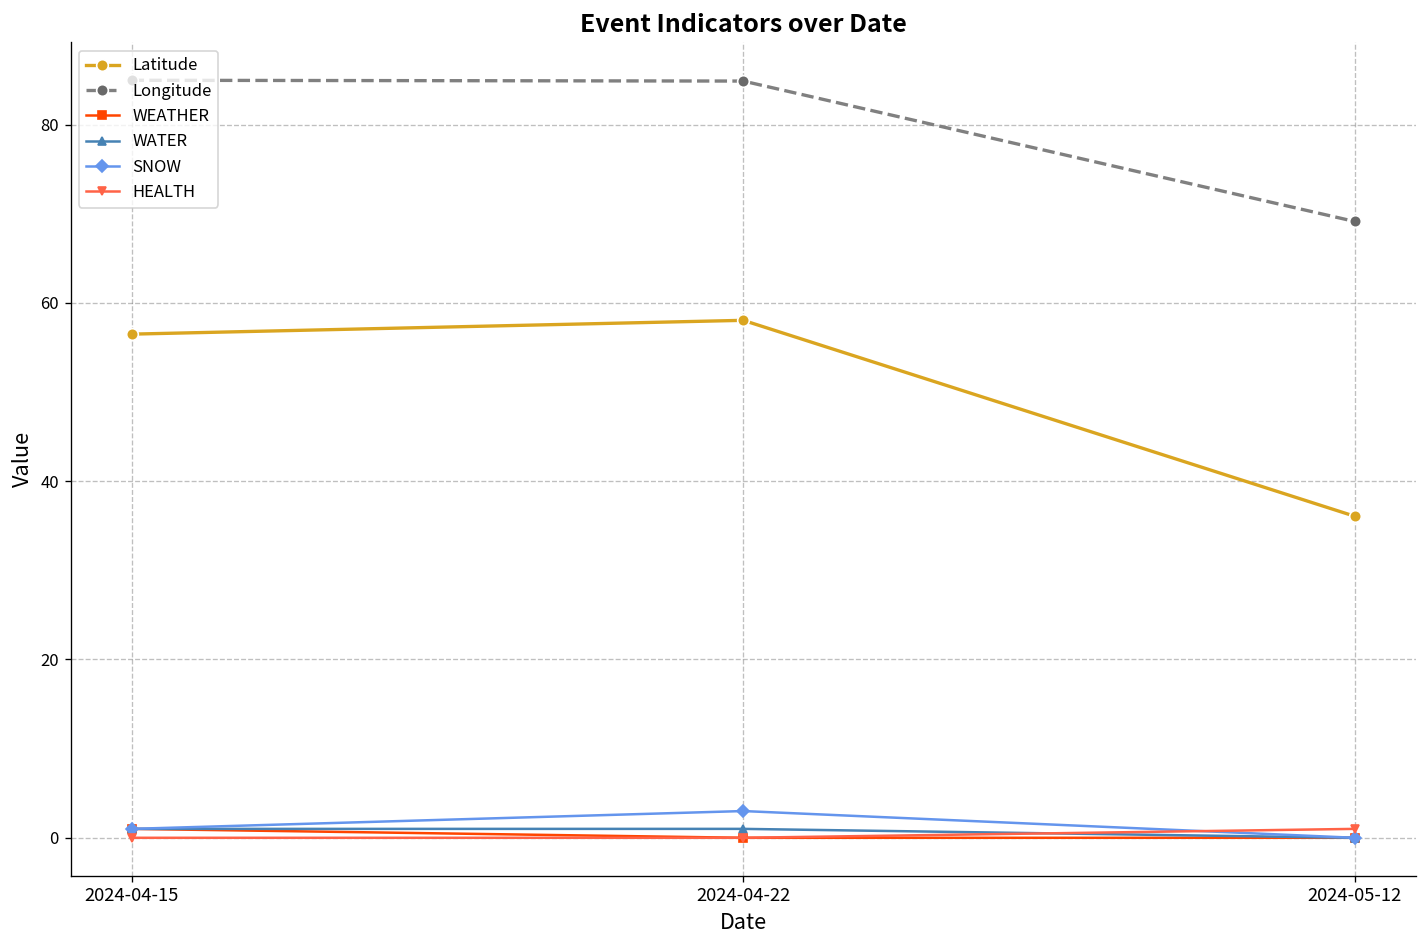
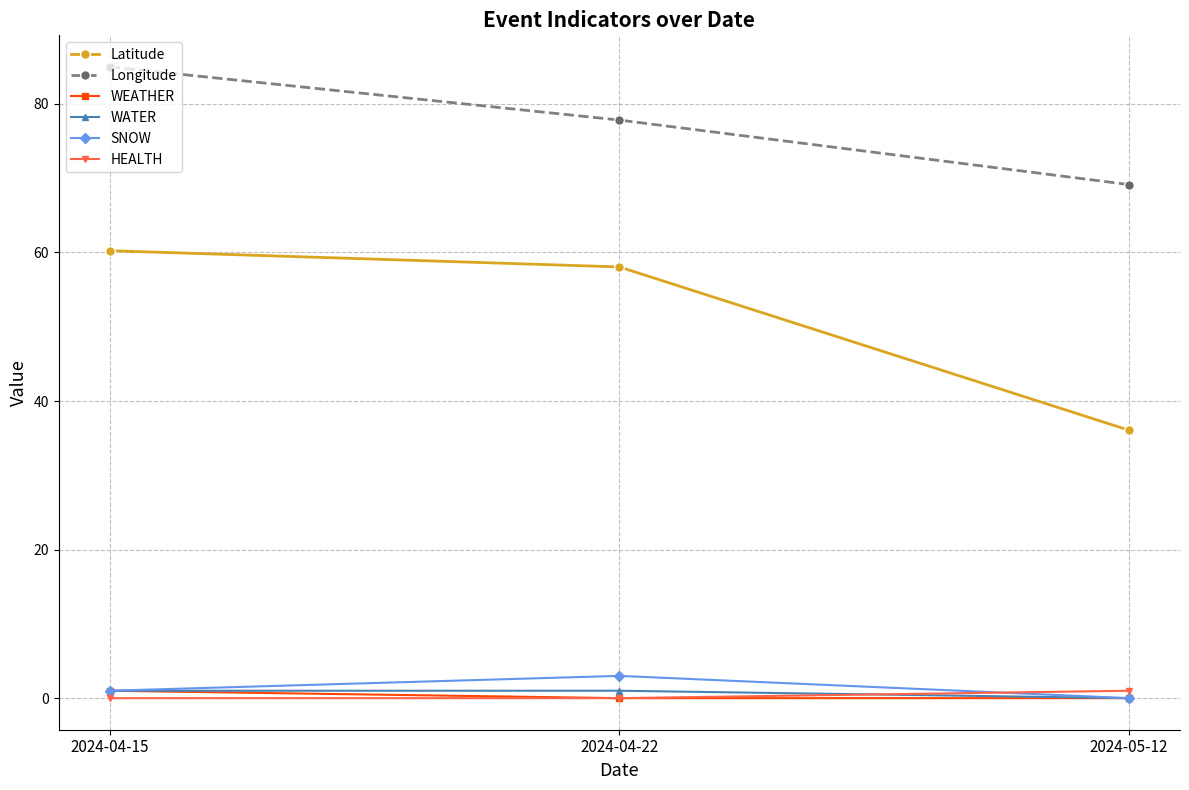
  {
    "Latitude": {
-     "2024-04-15": 56,
+     "2024-04-15": 60,
      "2024-04-22": 58,
      "2024-05-12": 36
    },
    "Longitude": {
-     "2024-04-22": 85,
+     "2024-04-22": 78,
      "2024-05-12": 69
    },
    "WATER": {
      "2024-04-22": 1
    },
    "SNOW": {
      "2024-04-22": 3
    },
    "HEALTH": {
      "2024-04-15": 0,
      "2024-05-12": 1
    }
  }
